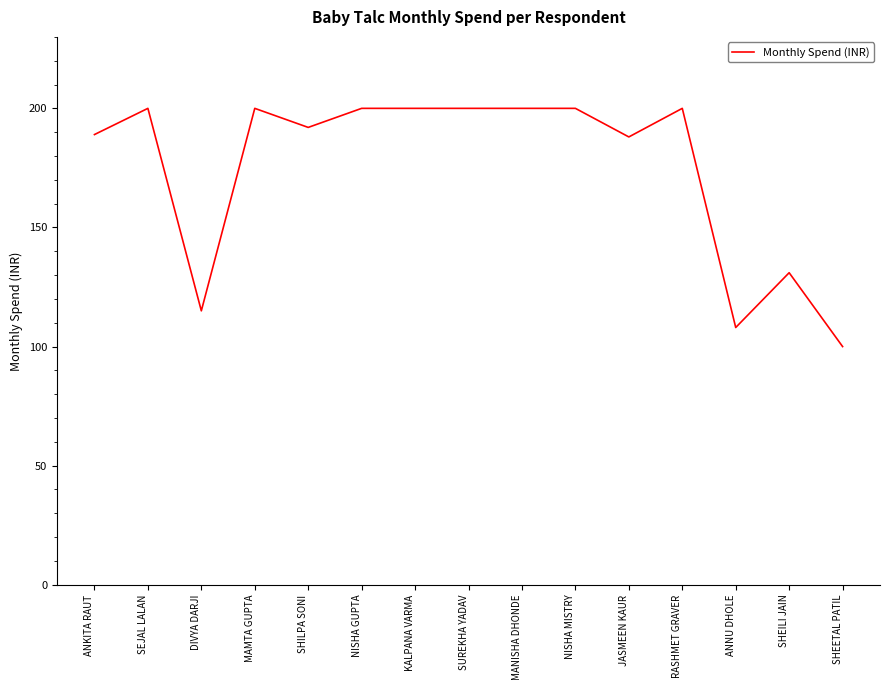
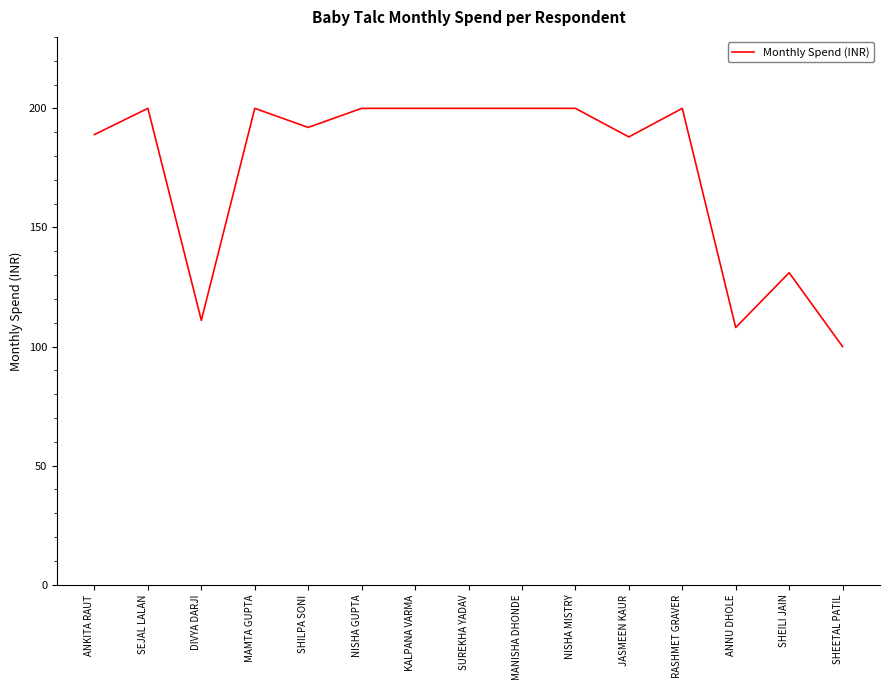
  {
    "ANKITA RAUT": 189,
    "SEJAL LALAN": 200,
-   "DIVYA DARJI": 115,
+   "DIVYA DARJI": 111,
    "MAMTA GUPTA": 200,
    "SHILPA SONI": 192,
    "NISHA GUPTA": 200,
    "KALPANA VARMA": 200,
    "SUREKHA YADAV": 200,
    "MANISHA DHONDE": 200,
    "NISHA MISTRY": 200,
    "JASMEEN KAUR": 188,
    "RASHMET GRAVER": 200,
    "ANNU DHOLE": 108,
    "SHEILI JAIN": 131,
    "SHEETAL PATIL": 100
  }
